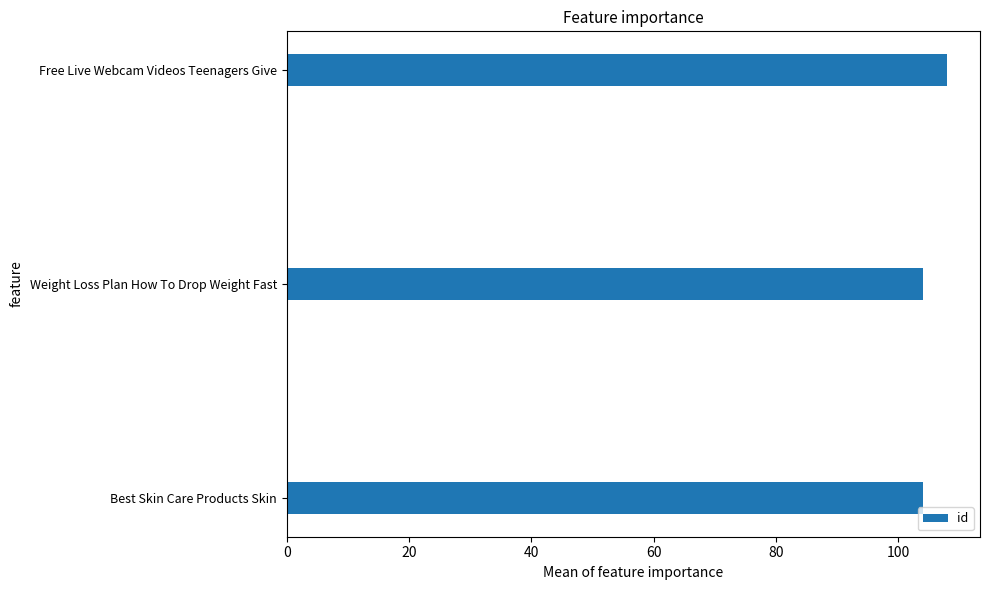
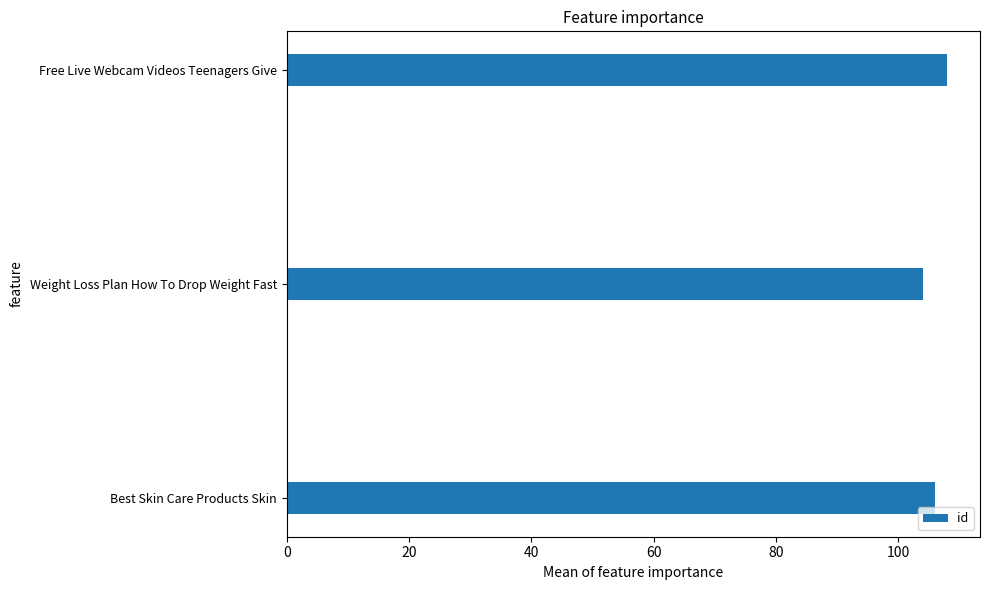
  {
    "Free Live Webcam Videos Teenagers Give": 108,
    "Weight Loss Plan How To Drop Weight Fast": 104,
-   "Best Skin Care Products Skin": 104
+   "Best Skin Care Products Skin": 106
  }
